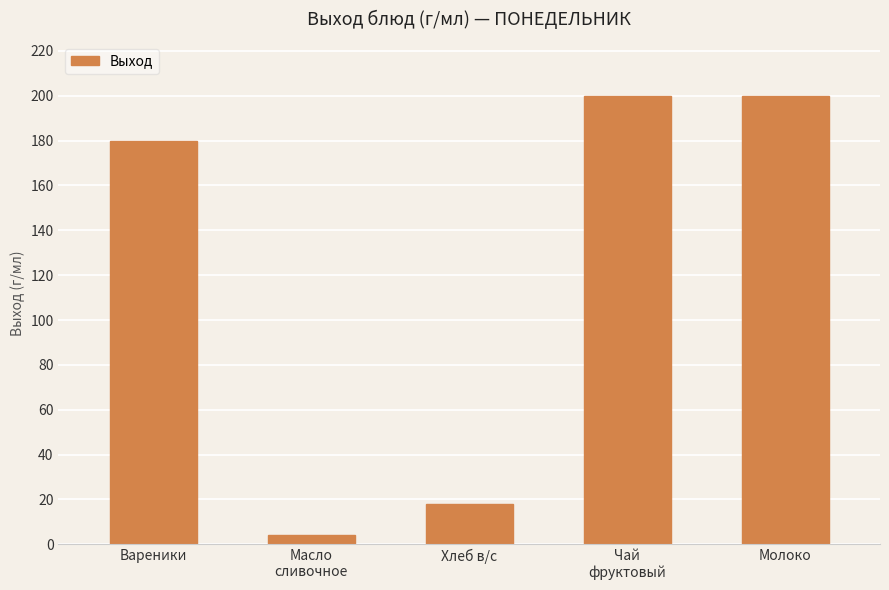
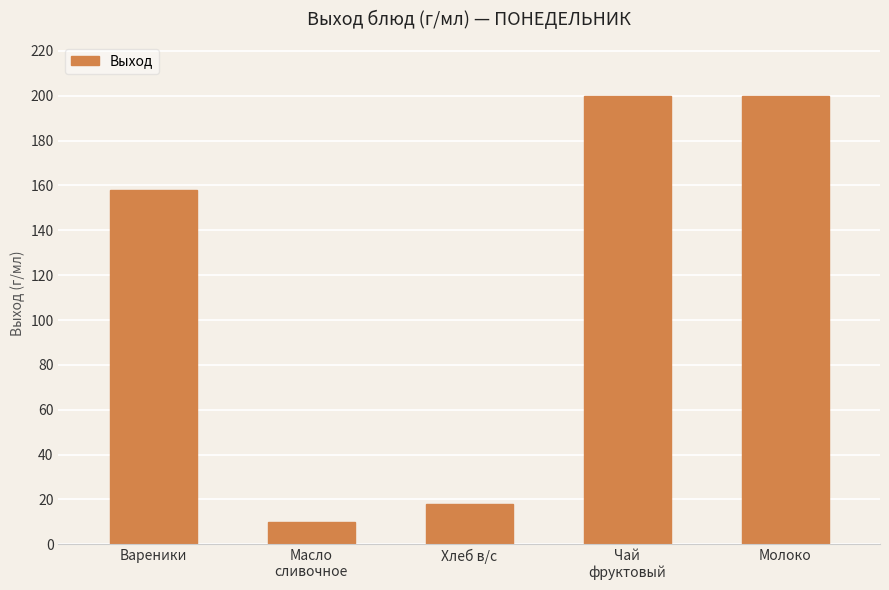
  {
-   "Вареники": 180,
-   "Масло сливочное": 4,
+   "Вареники": 158,
+   "Масло сливочное": 10,
    "Хлеб в/с": 18,
    "Чай фруктовый": 200,
    "Молоко": 200
  }
